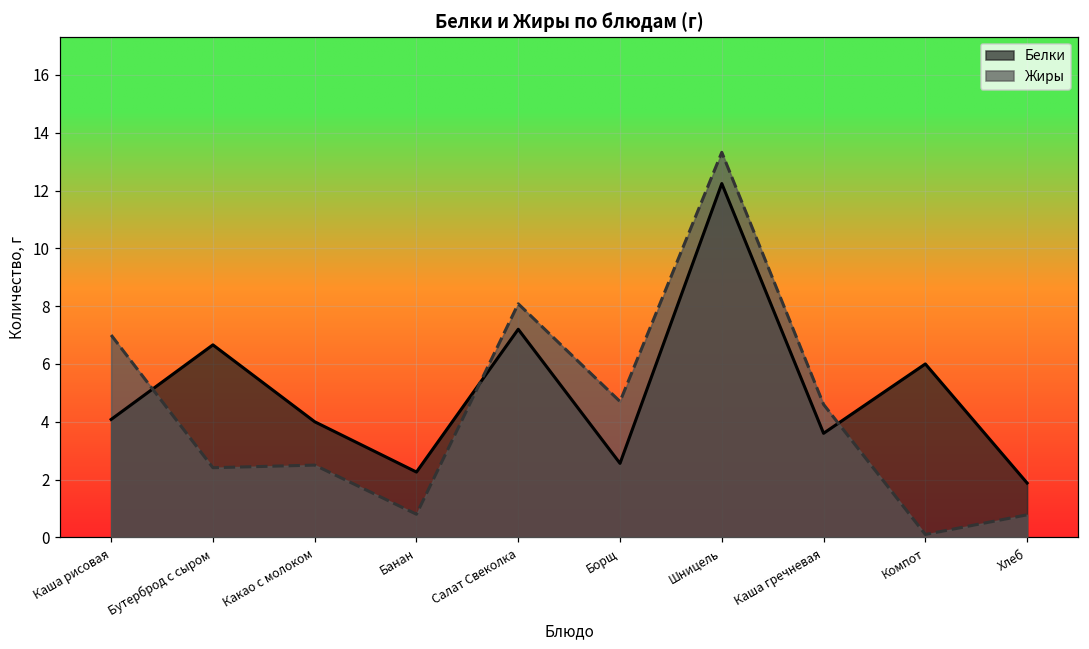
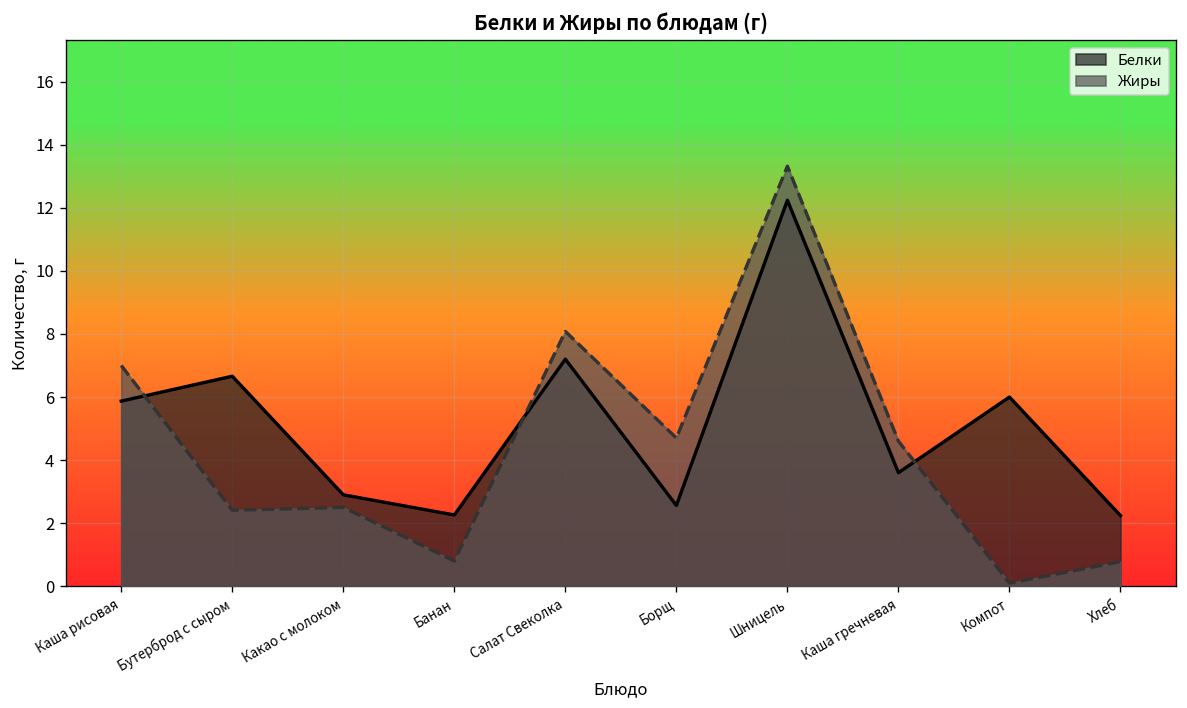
  {
    "Белки": {
-     "Каша рисовая": 4.1,
+     "Каша рисовая": 5.9,
      "Бутерброд с сыром": 6.7,
-     "Какао с молоком": 4.0,
+     "Какао с молоком": 2.9,
      "Банан": 2.3,
      "Салат Свеколка": 7.2,
      "Борщ": 2.6,
      "Шницель": 12.2,
      "Каша гречневая": 3.6,
      "Компот": 6.0,
-     "Хлеб": 1.9
+     "Хлеб": 2.2
    },
    "Жиры": {
      "Каша рисовая": 7.0,
      "Бутерброд с сыром": 2.4,
      "Какао с молоком": 2.5,
      "Банан": 0.8,
      "Салат Свеколка": 8.1,
      "Борщ": 4.7,
      "Шницель": 13.3,
      "Каша гречневая": 4.6,
      "Компот": 0.1,
      "Хлеб": 0.8
    }
  }
